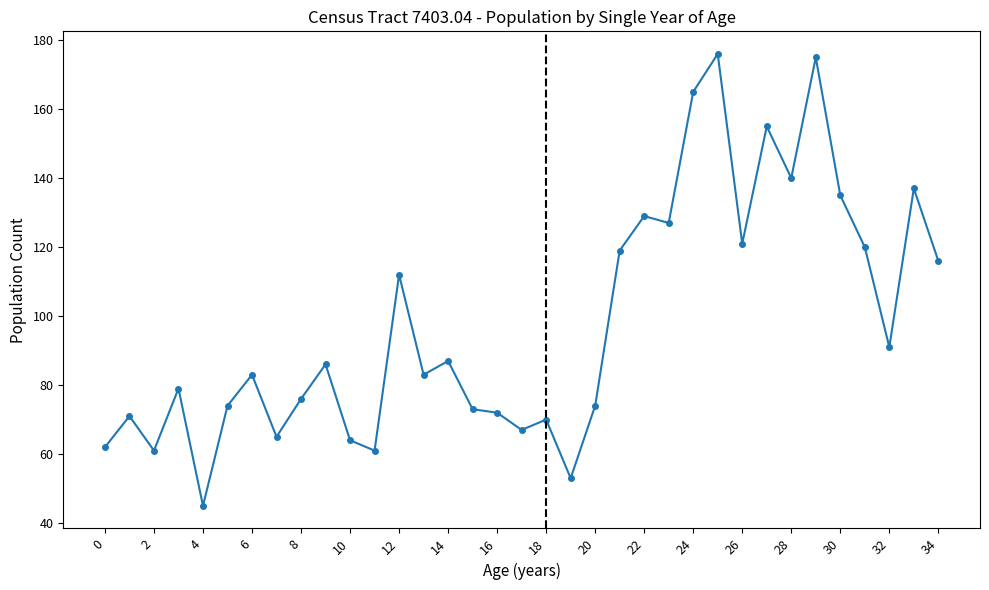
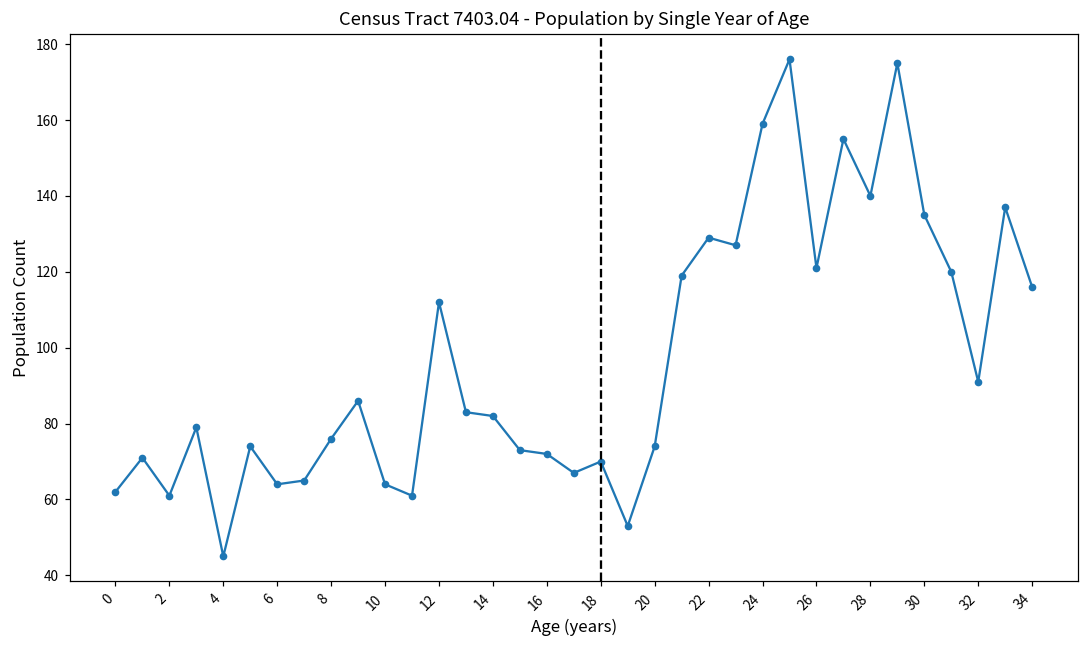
  {
    "0": 62,
    "2": 61,
    "4": 45,
-   "6": 83,
+   "6": 64,
    "8": 76,
    "10": 64,
    "12": 112,
-   "14": 87,
+   "14": 82,
    "16": 72,
    "18": 70,
    "20": 74,
    "22": 129,
-   "24": 165,
+   "24": 159,
    "26": 121,
    "28": 140,
    "30": 135,
    "32": 91,
    "34": 116
  }
